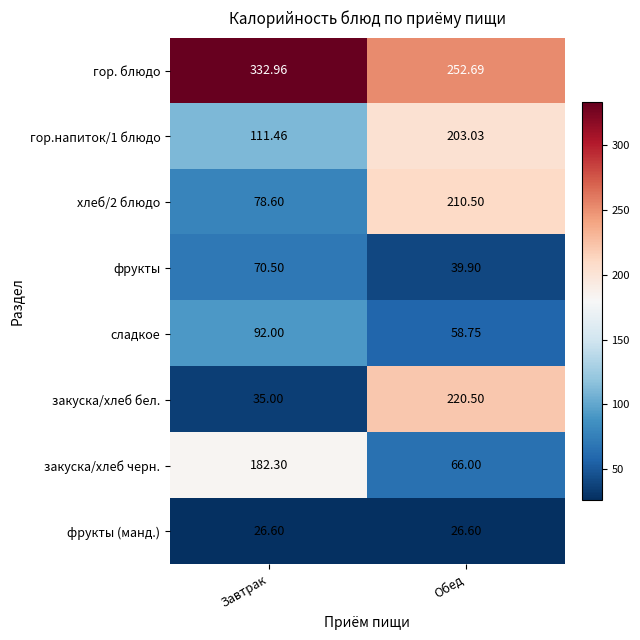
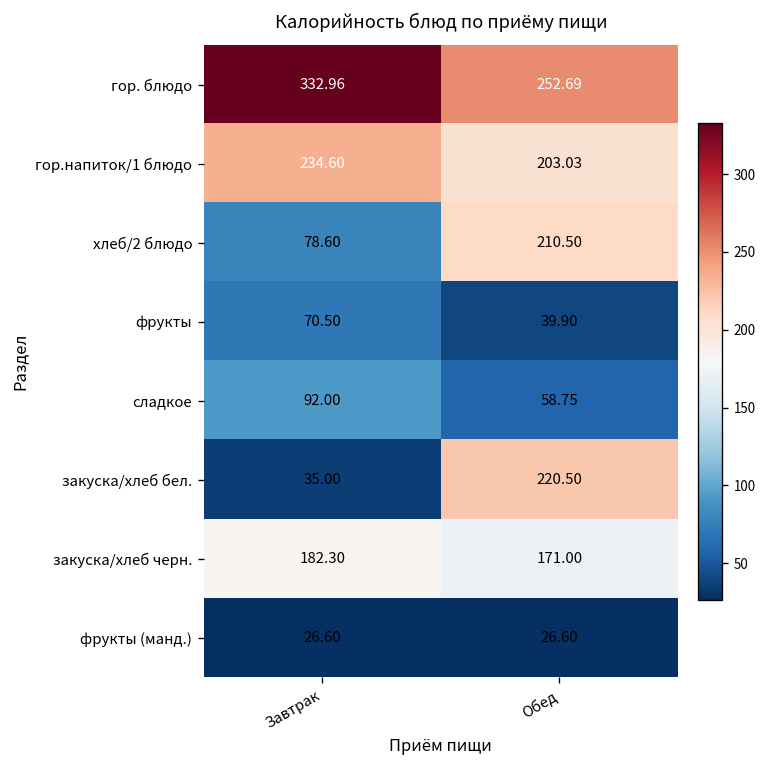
  {
    "гор. блюдо": {
      "Завтрак": 332.96,
      "Обед": 252.69
    },
    "гор.напиток/1 блюдо": {
-     "Завтрак": 111.46,
+     "Завтрак": 234.60,
      "Обед": 203.03
    },
    "хлеб/2 блюдо": {
      "Завтрак": 78.60,
      "Обед": 210.50
    },
    "фрукты": {
      "Завтрак": 70.50,
      "Обед": 39.90
    },
    "сладкое": {
      "Завтрак": 92.00,
      "Обед": 58.75
    },
    "закуска/хлеб бел.": {
      "Завтрак": 35.00,
      "Обед": 220.50
    },
    "закуска/хлеб черн.": {
      "Завтрак": 182.30,
-     "Обед": 66.00
+     "Обед": 171.00
    },
    "фрукты (манд.)": {
      "Завтрак": 26.60,
      "Обед": 26.60
    }
  }
